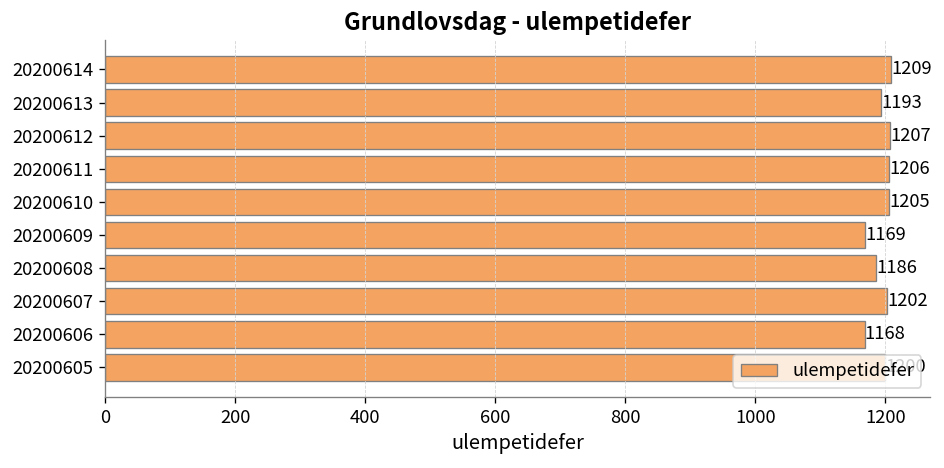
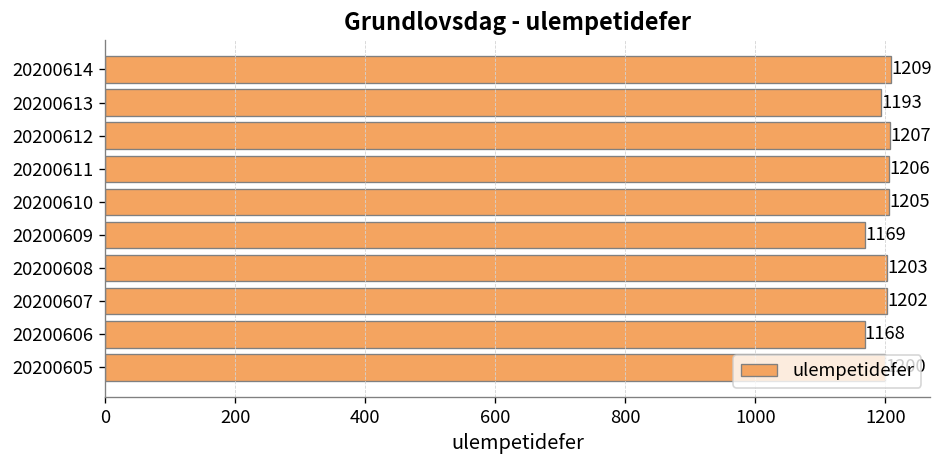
  {
    "20200614": 1209,
    "20200613": 1193,
    "20200612": 1207,
    "20200611": 1206,
    "20200610": 1205,
    "20200609": 1169,
-   "20200608": 1186,
+   "20200608": 1203,
    "20200607": 1202,
    "20200606": 1168
  }
